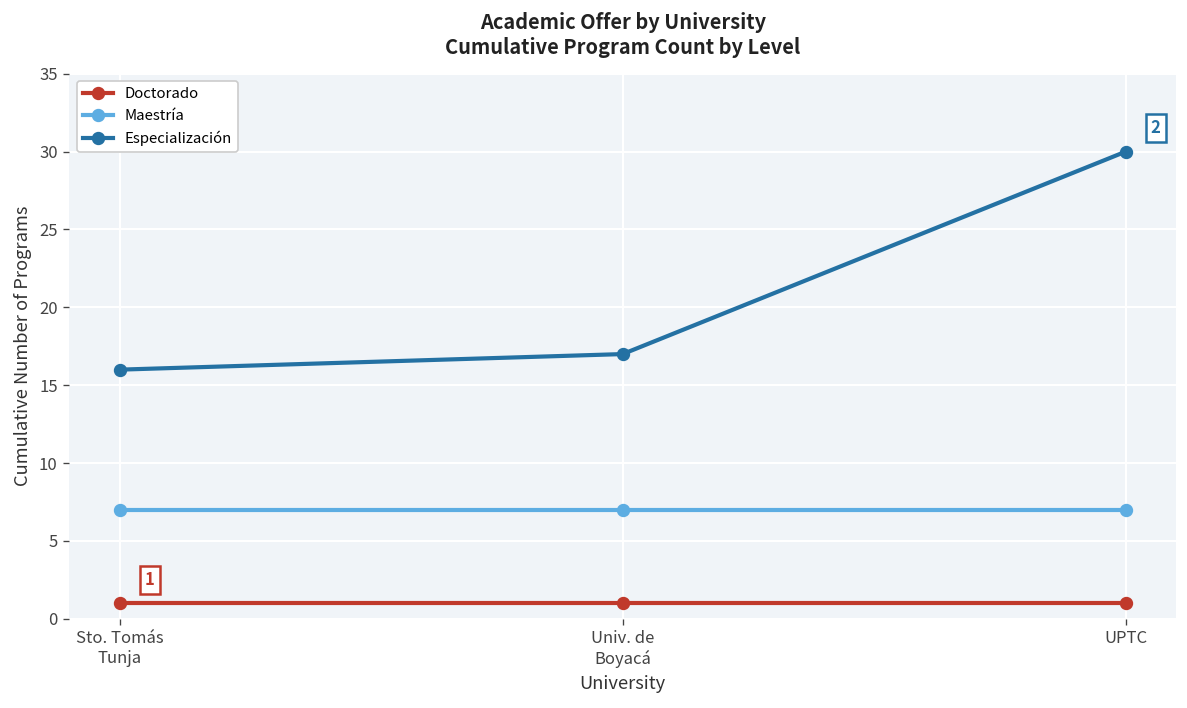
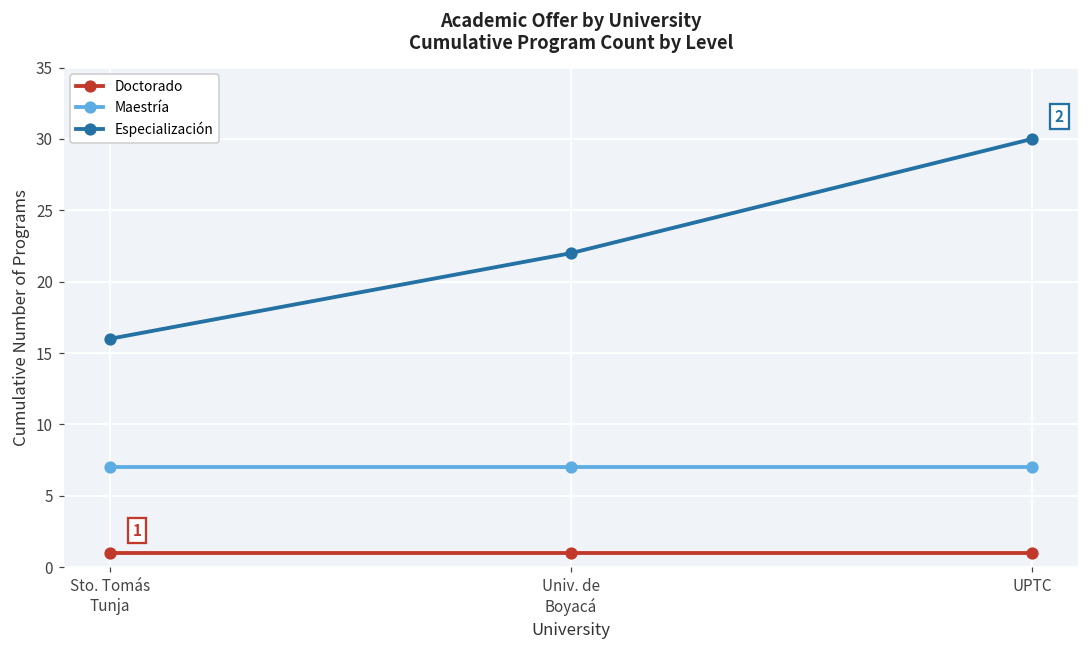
  {
    "Doctorado": {
      "Univ. de Boyacá": 1,
      "UPTC": 1
    },
    "Maestría": {
      "Sto. Tomás Tunja": 7,
      "Univ. de Boyacá": 7,
      "UPTC": 7
    },
    "Especialización": {
      "Sto. Tomás Tunja": 16,
-     "Univ. de Boyacá": 17
+     "Univ. de Boyacá": 22
    }
  }
